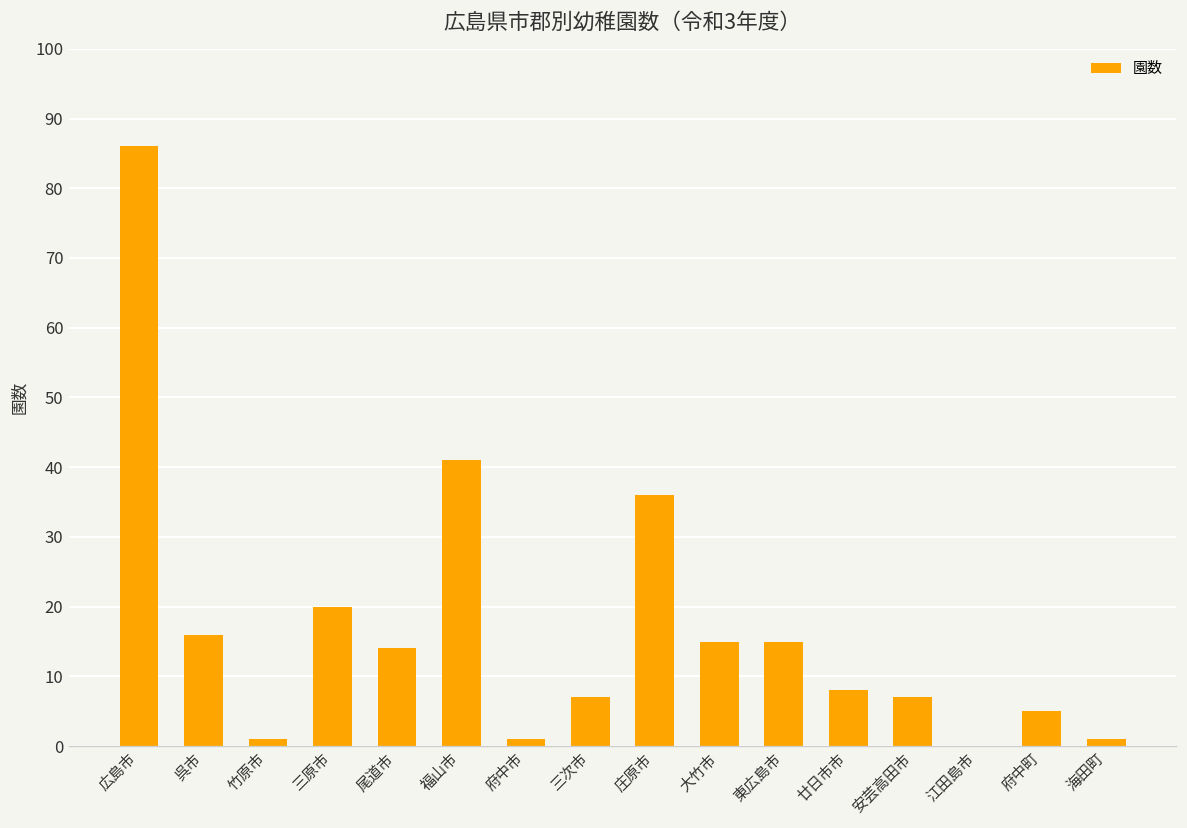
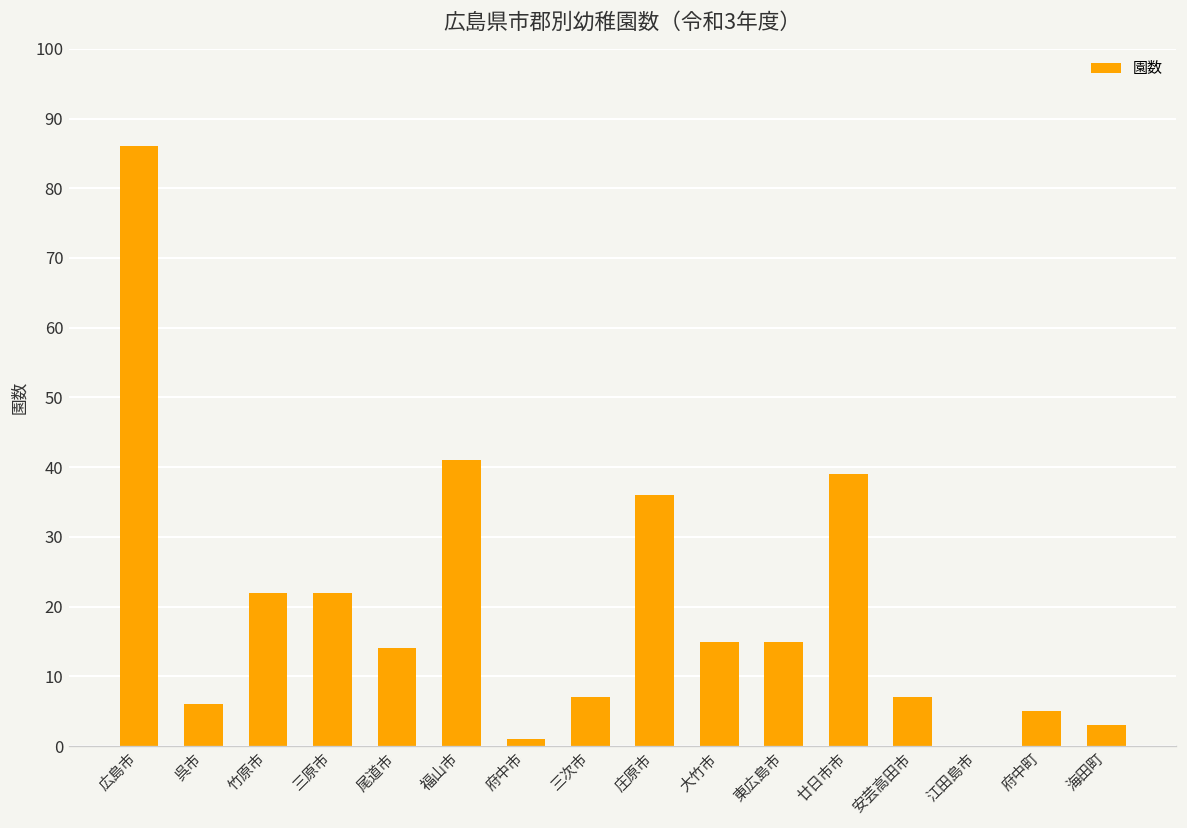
  {
    "広島市": 86,
-   "呉市": 16,
-   "竹原市": 1,
-   "三原市": 20,
+   "呉市": 6,
+   "竹原市": 22,
+   "三原市": 22,
    "尾道市": 14,
    "福山市": 41,
    "府中市": 1,
    "三次市": 7,
    "庄原市": 36,
    "大竹市": 15,
    "東広島市": 15,
-   "廿日市市": 8,
+   "廿日市市": 39,
    "安芸高田市": 7,
    "江田島市": 0,
    "府中町": 5,
-   "海田町": 1
+   "海田町": 3
  }
